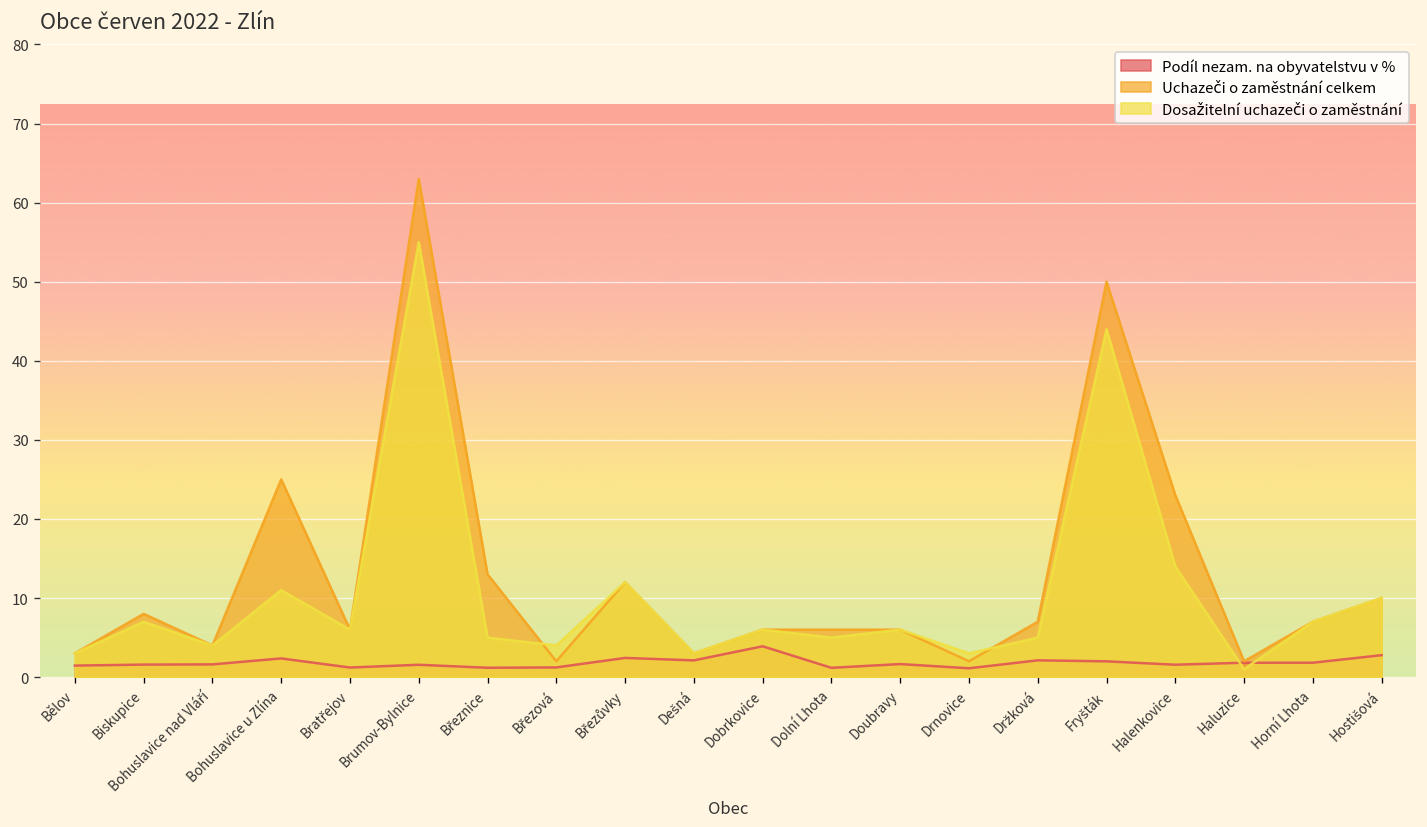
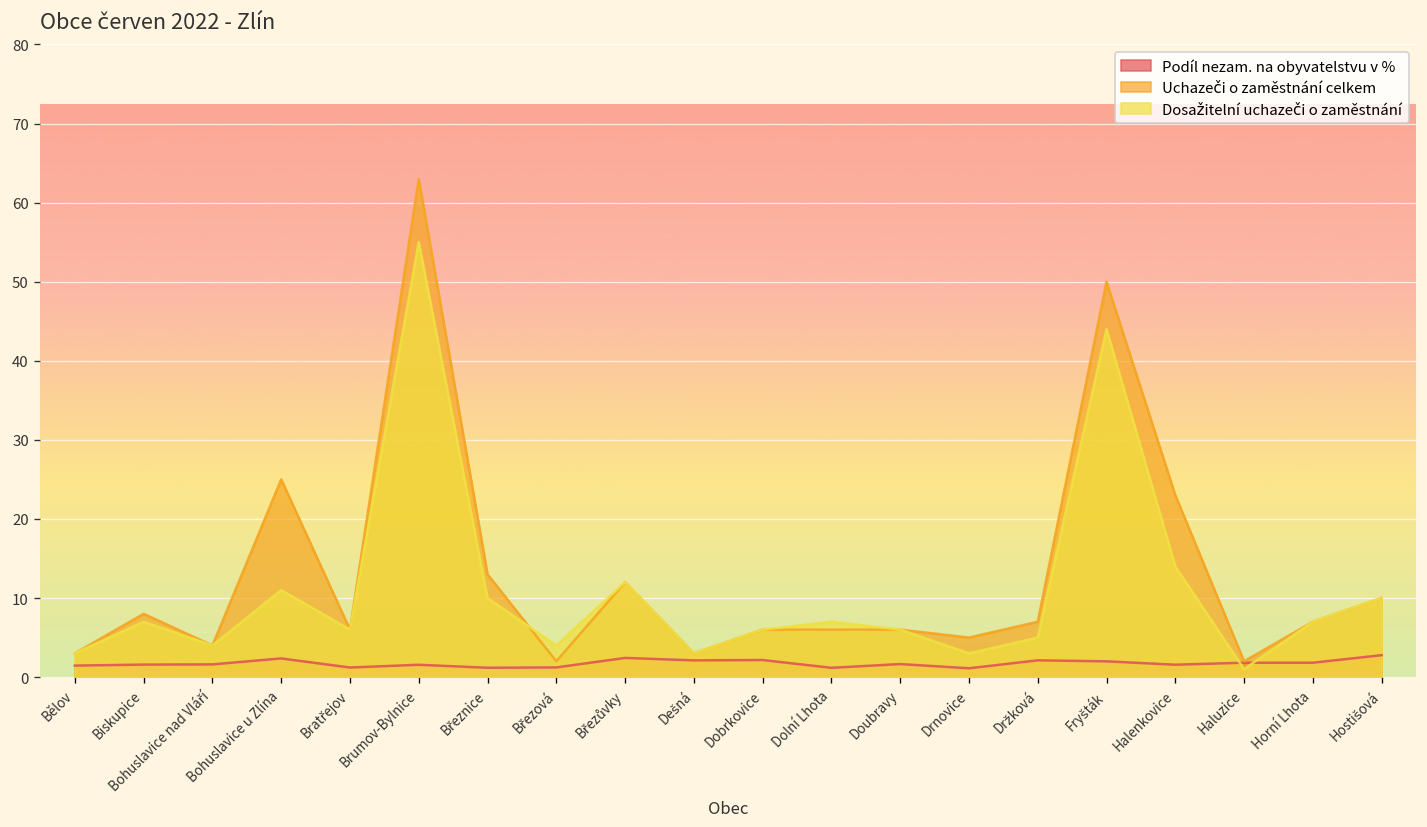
  {
    "Podíl nezam. na obyvatelstvu v %": {
      "Bělov": 1,
      "Biskupice": 2,
      "Bohuslavice nad Vláří": 2,
      "Bohuslavice u Zlína": 2,
      "Bratřejov": 1,
      "Brumov-Bylnice": 2,
      "Březnice": 1,
      "Březová": 1,
      "Březůvky": 2,
      "Dešná": 2,
-     "Dobrkovice": 4,
+     "Dobrkovice": 2,
      "Dolní Lhota": 1,
      "Doubravy": 2,
      "Drnovice": 1,
      "Držková": 2,
      "Fryšták": 2,
      "Halenkovice": 2,
      "Horní Lhota": 2,
      "Hostišová": 3
    },
    "Uchazeči o zaměstnání celkem": {
      "Biskupice": 8,
      "Bohuslavice u Zlína": 25,
      "Brumov-Bylnice": 63,
      "Březnice": 13,
      "Březová": 2,
      "Dolní Lhota": 6,
-     "Drnovice": 2,
+     "Drnovice": 5,
      "Držková": 7,
      "Fryšták": 50,
      "Halenkovice": 23
    },
    "Dosažitelní uchazeči o zaměstnání": {
      "Biskupice": 7,
      "Bohuslavice u Zlína": 11,
      "Brumov-Bylnice": 55,
-     "Březnice": 5,
+     "Březnice": 10,
      "Březová": 4,
-     "Dolní Lhota": 5,
+     "Dolní Lhota": 7,
      "Drnovice": 3,
      "Držková": 5,
      "Fryšták": 44,
      "Halenkovice": 14,
      "Haluzice": 1
    }
  }
